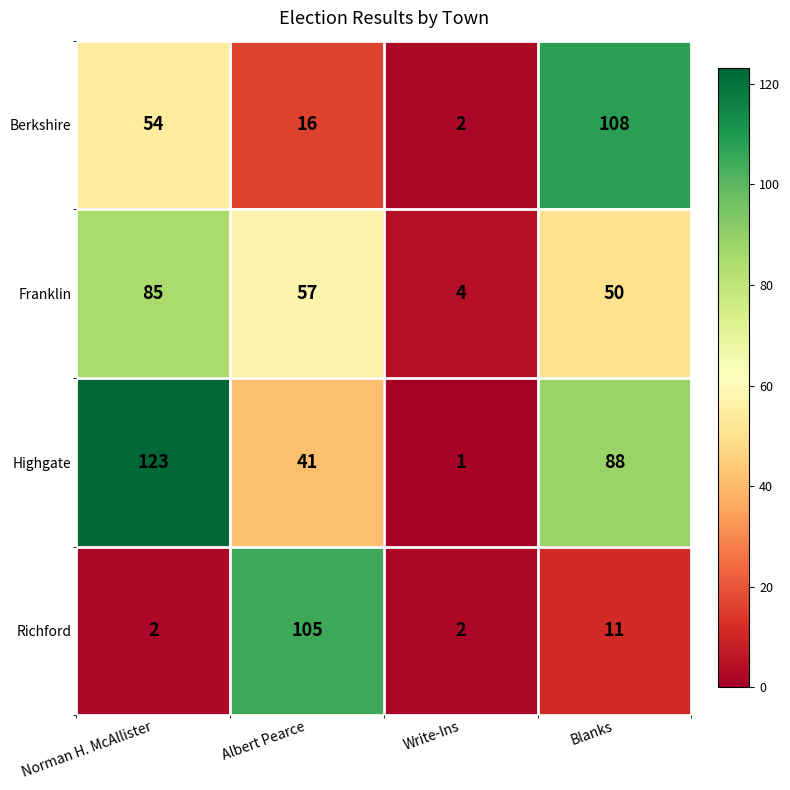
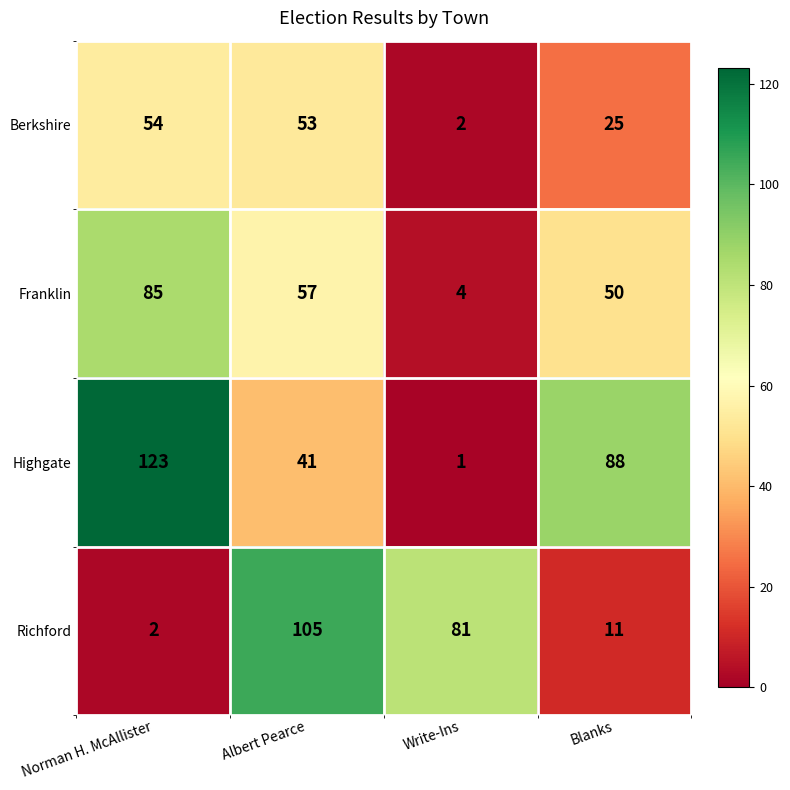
  {
    "Berkshire": {
      "Norman H. McAllister": 54,
-     "Albert Pearce": 16,
+     "Albert Pearce": 53,
      "Write-Ins": 2,
-     "Blanks": 108
+     "Blanks": 25
    },
    "Franklin": {
      "Norman H. McAllister": 85,
      "Albert Pearce": 57,
      "Write-Ins": 4,
      "Blanks": 50
    },
    "Highgate": {
      "Norman H. McAllister": 123,
      "Albert Pearce": 41,
      "Write-Ins": 1,
      "Blanks": 88
    },
    "Richford": {
      "Norman H. McAllister": 2,
      "Albert Pearce": 105,
-     "Write-Ins": 2,
+     "Write-Ins": 81,
      "Blanks": 11
    }
  }
